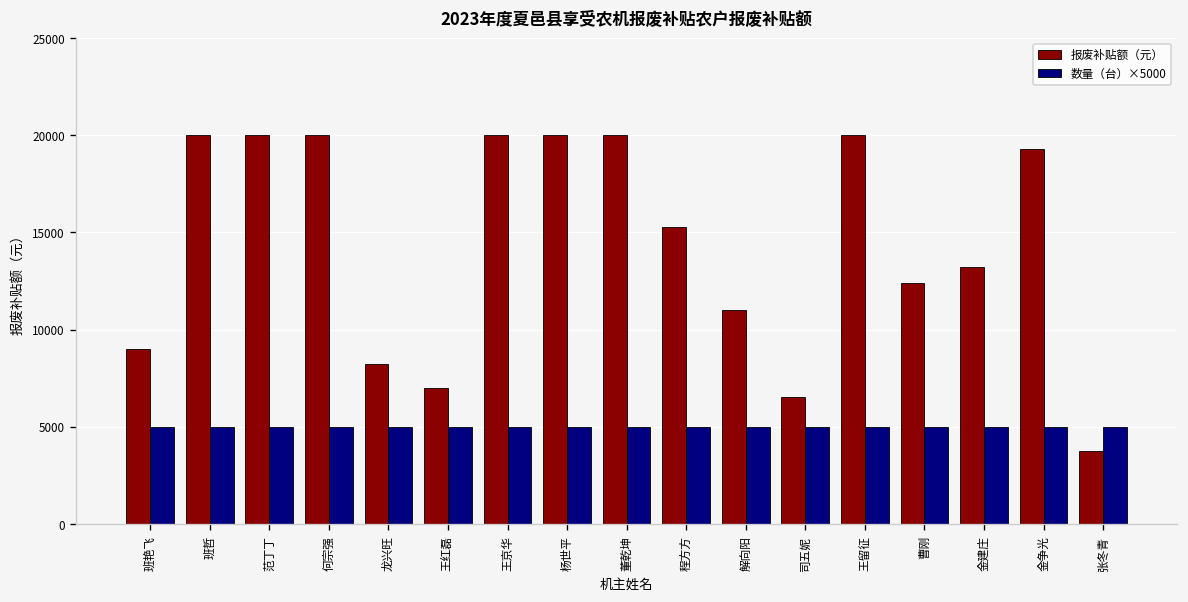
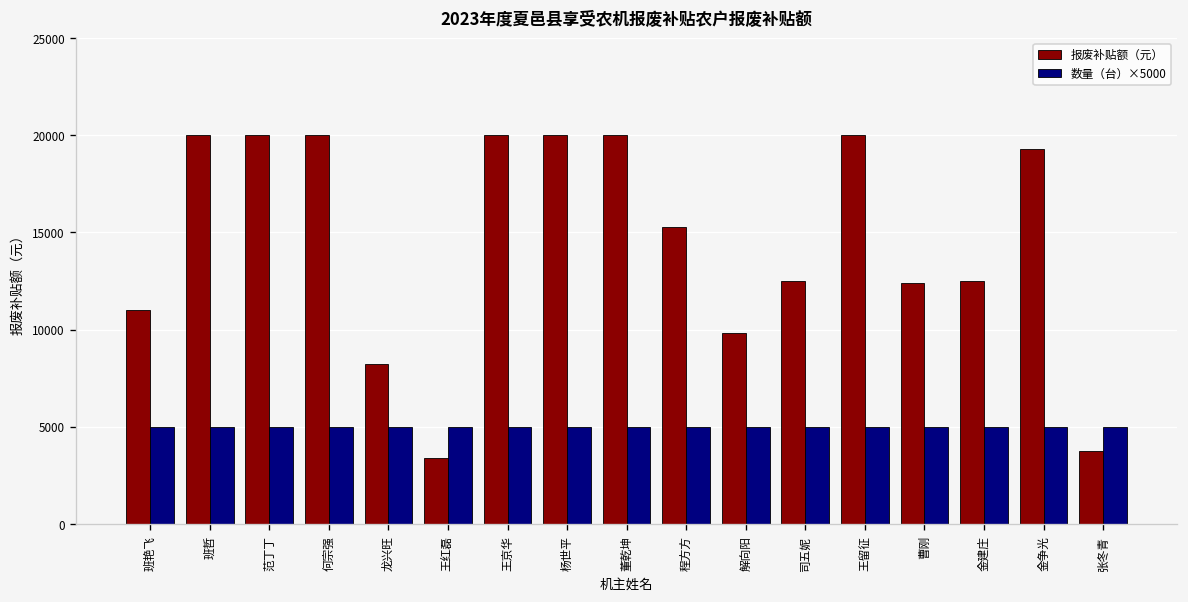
  {
    "报废补贴额（元）": {
-     "班艳飞": 9000,
+     "班艳飞": 11000,
      "班哲": 20000,
      "范丁丁": 20000,
      "何宗强": 20000,
      "龙兴旺": 8200,
-     "王红磊": 7000,
+     "王红磊": 3400,
      "王京华": 20000,
      "杨世平": 20000,
      "董乾坤": 20000,
      "程方方": 15300,
-     "解向阳": 11000,
-     "司五妮": 6500,
+     "解向阳": 9800,
+     "司五妮": 12500,
      "王留征": 20000,
      "曹刚": 12400,
-     "金建庄": 13200,
+     "金建庄": 12500,
      "金争光": 19300,
      "张冬青": 3700
    },
    "数量（台）×5000": {
      "班艳飞": 5000,
      "班哲": 5000,
      "范丁丁": 5000,
      "何宗强": 5000,
      "龙兴旺": 5000,
      "王红磊": 5000,
      "王京华": 5000,
      "杨世平": 5000,
      "董乾坤": 5000,
      "程方方": 5000,
      "解向阳": 5000,
      "司五妮": 5000,
      "王留征": 5000,
      "曹刚": 5000,
      "金建庄": 5000,
      "金争光": 5000,
      "张冬青": 5000
    }
  }
